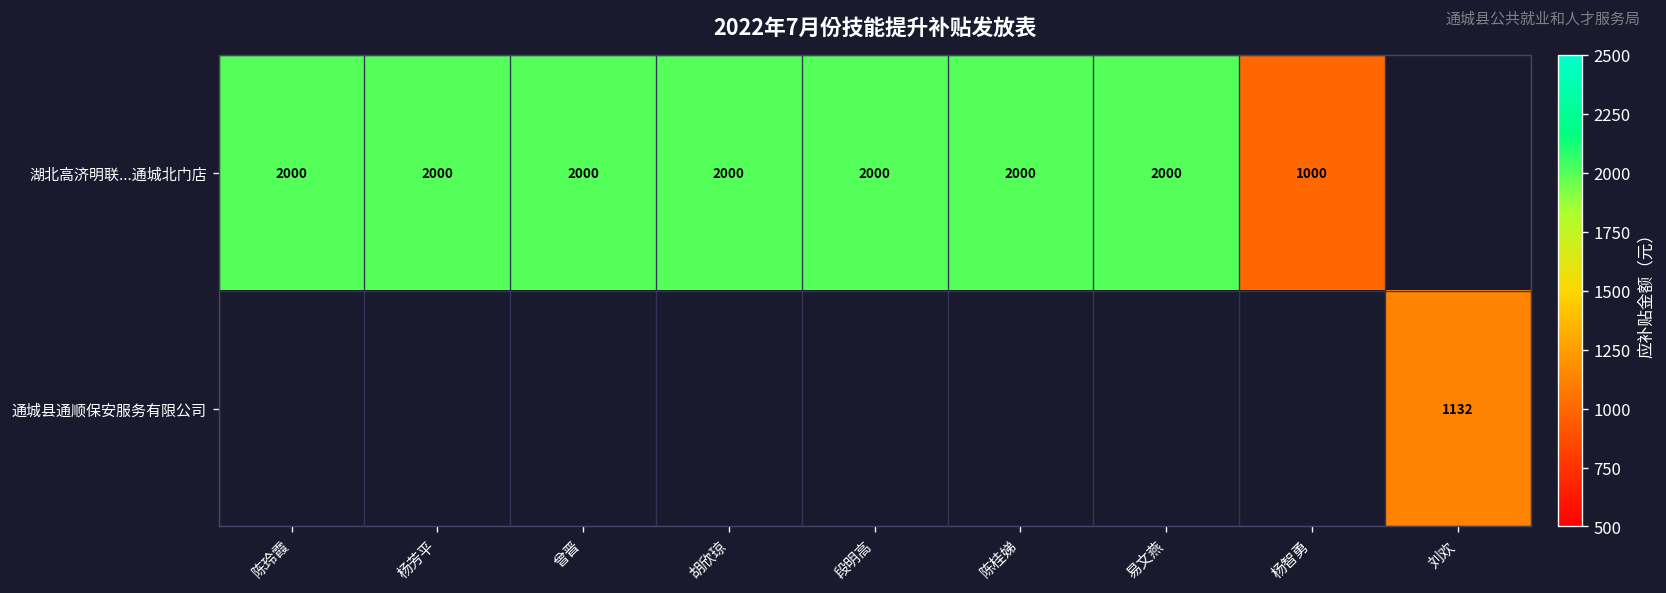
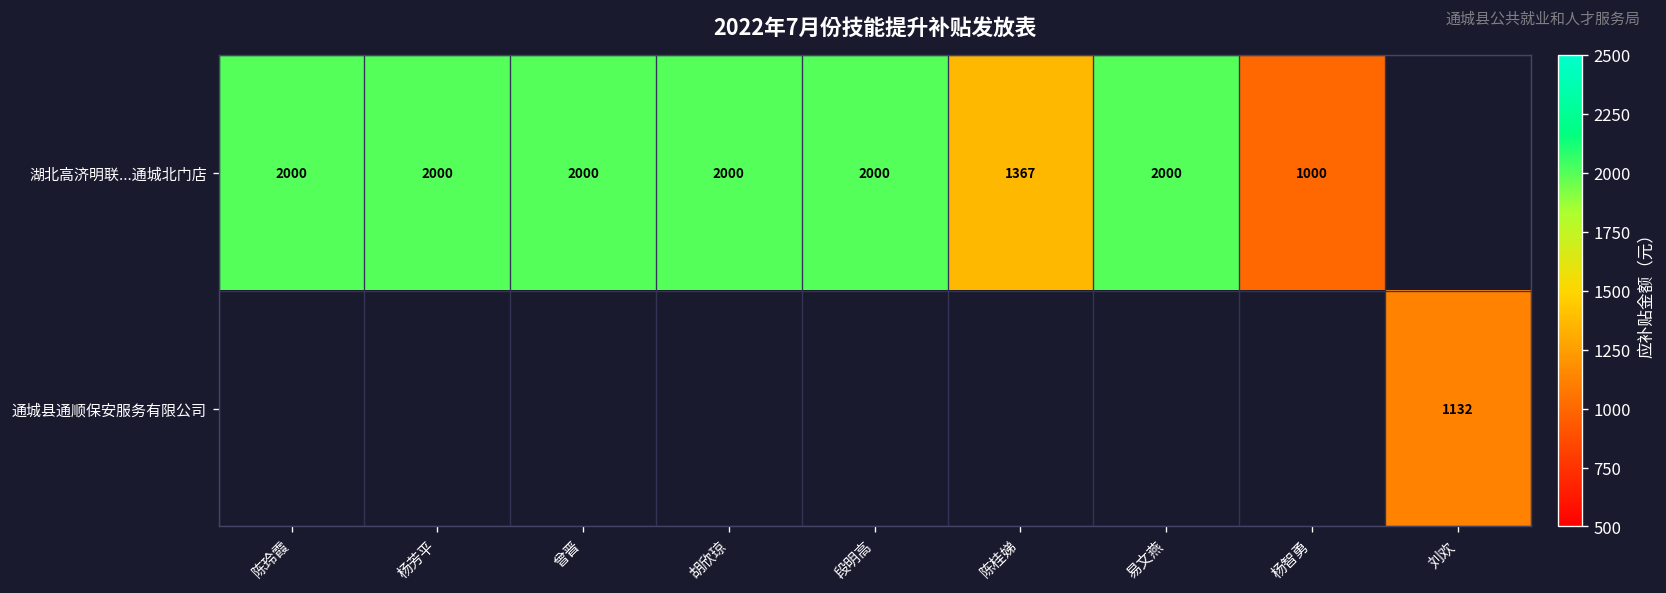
  {
    "湖北高济明联...通城北门店": {
      "陈玲霞": 2000,
      "杨芳平": 2000,
      "曾晋": 2000,
      "胡欣琼": 2000,
      "段明高": 2000,
-     "陈桂娣": 2000,
+     "陈桂娣": 1367,
      "易文燕": 2000,
      "杨智勇": 1000
    },
    "通城县通顺保安服务有限公司": {
      "刘欢": 1132
    }
  }
